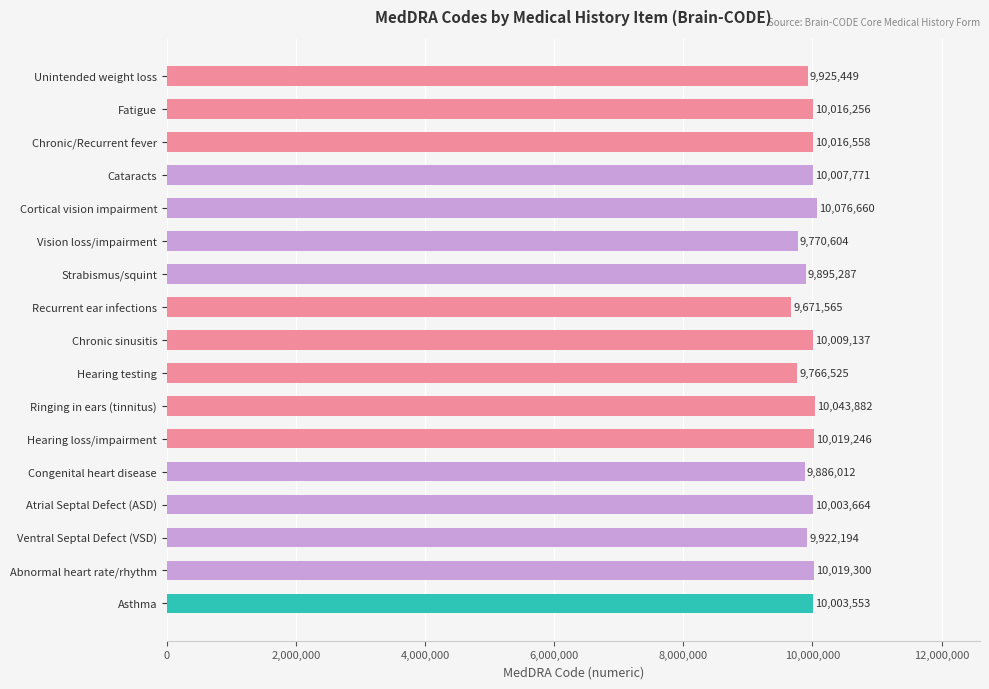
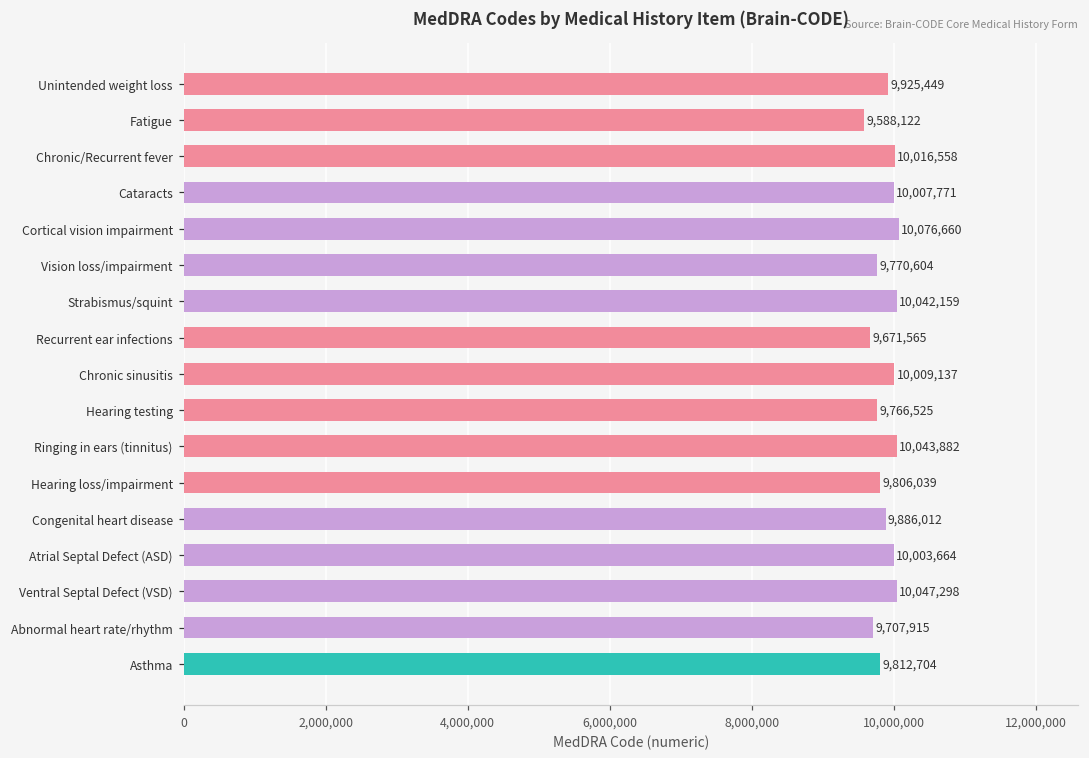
  {
    "Unintended weight loss": "9,925,449",
-   "Fatigue": "10,016,256",
+   "Fatigue": "9,588,122",
    "Chronic/Recurrent fever": "10,016,558",
    "Cataracts": "10,007,771",
    "Cortical vision impairment": "10,076,660",
    "Vision loss/impairment": "9,770,604",
-   "Strabismus/squint": "9,895,287",
+   "Strabismus/squint": "10,042,159",
    "Recurrent ear infections": "9,671,565",
    "Chronic sinusitis": "10,009,137",
    "Hearing testing": "9,766,525",
    "Ringing in ears (tinnitus)": "10,043,882",
-   "Hearing loss/impairment": "10,019,246",
+   "Hearing loss/impairment": "9,806,039",
    "Congenital heart disease": "9,886,012",
    "Atrial Septal Defect (ASD)": "10,003,664",
-   "Ventral Septal Defect (VSD)": "9,922,194",
-   "Abnormal heart rate/rhythm": "10,019,300",
-   "Asthma": "10,003,553"
+   "Ventral Septal Defect (VSD)": "10,047,298",
+   "Abnormal heart rate/rhythm": "9,707,915",
+   "Asthma": "9,812,704"
  }
